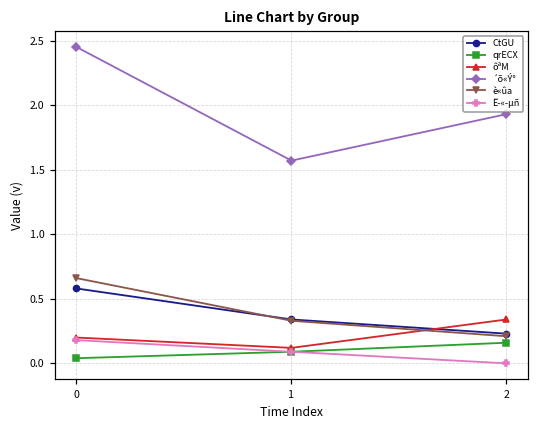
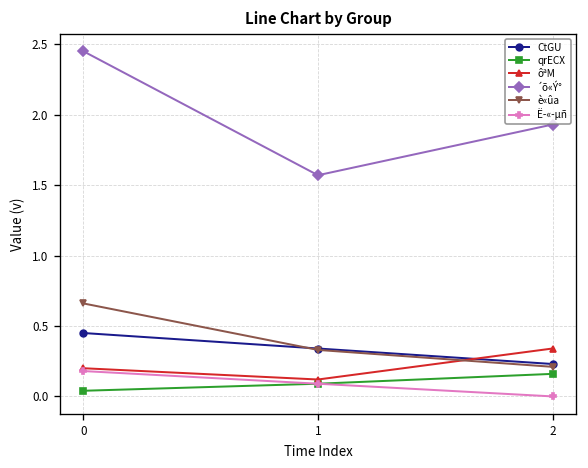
  {
    "CtGU": {
-     "0": 0.58
+     "0": 0.45
    },
    "qrECX": {
      "0": 0.04,
      "2": 0.16
    },
    "ôªM": {
      "1": 0.12,
      "2": 0.34
    },
    "´õ«Ý°": {
      "0": 2.45,
      "1": 1.57
    },
    "è«ûa": {
      "0": 0.66
    },
    "Ë­«­µñ": {
      "2": 0.00
    }
  }
